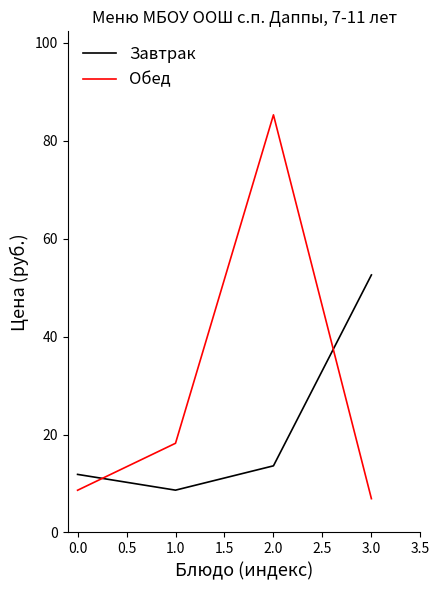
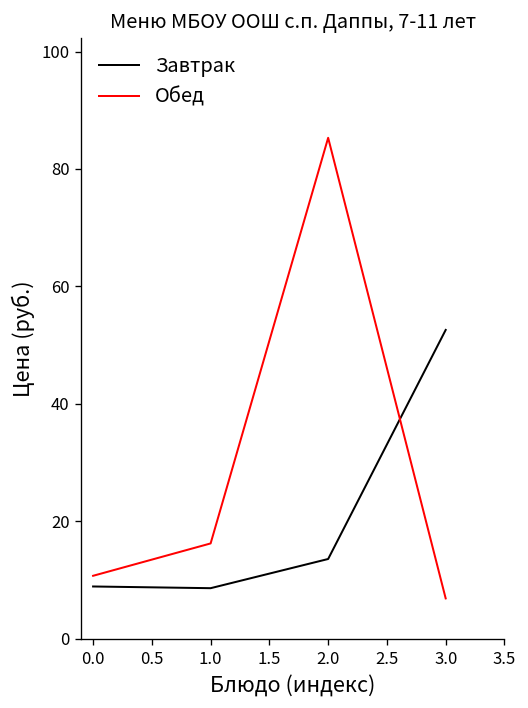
  {
    "Завтрак": {
-     "0.0": 12,
+     "0.0": 9,
      "1.0": 9,
      "2.0": 14,
      "3.0": 53
    },
    "Обед": {
-     "0.0": 9,
-     "1.0": 18,
+     "0.0": 11,
+     "1.0": 16,
      "2.0": 85,
      "3.0": 7
    }
  }
